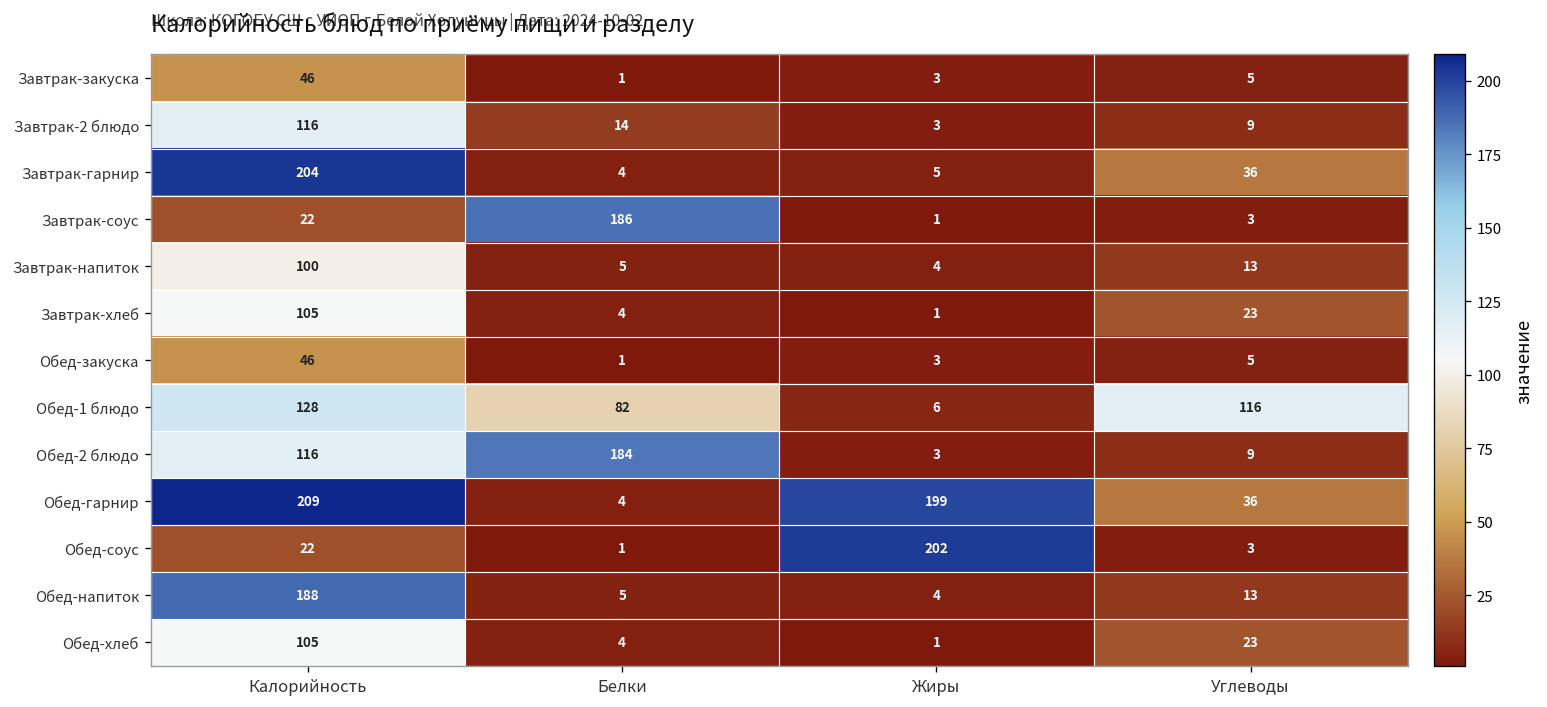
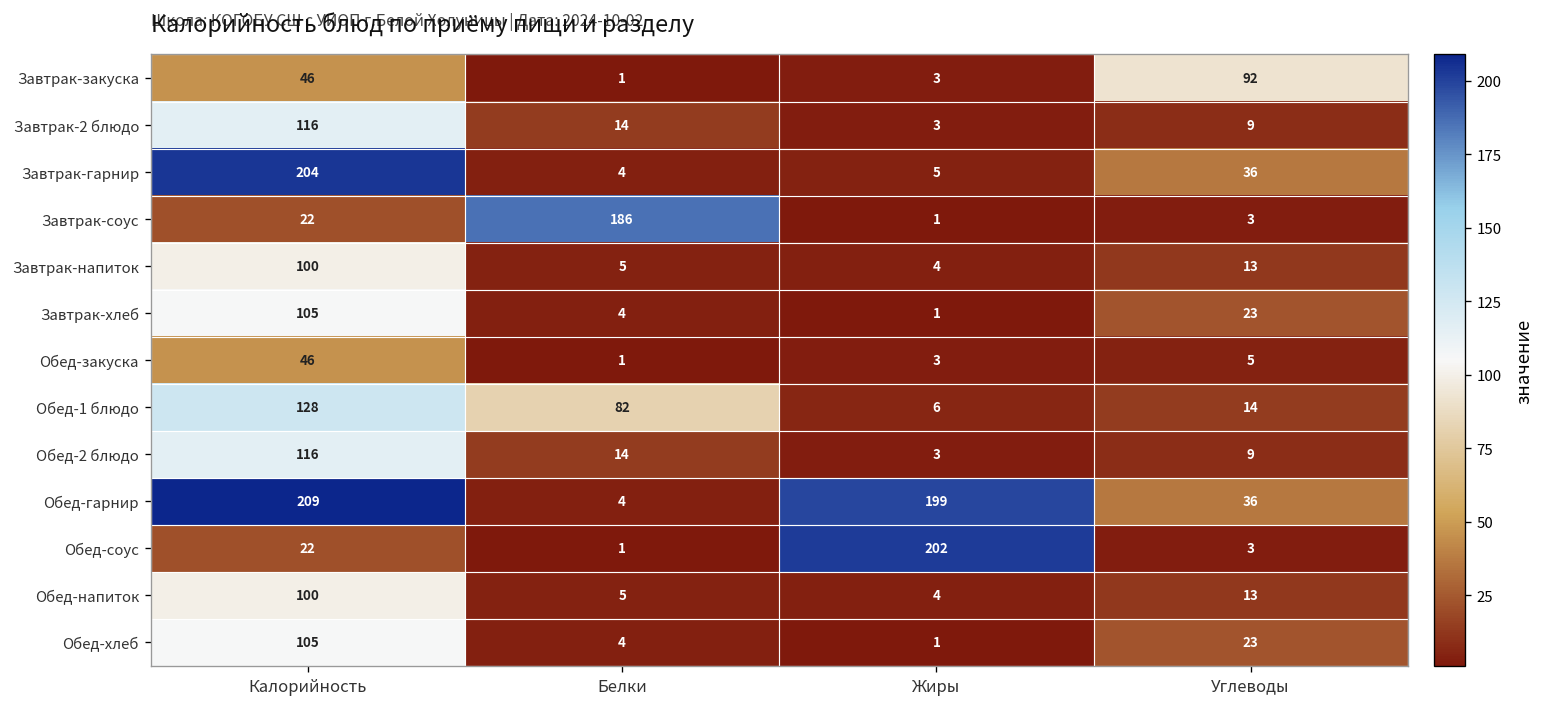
  {
    "Завтрак-закуска": {
      "Калорийность": 46,
      "Белки": 1,
      "Жиры": 3,
-     "Углеводы": 5
+     "Углеводы": 92
    },
    "Завтрак-2 блюдо": {
      "Калорийность": 116,
      "Белки": 14,
      "Жиры": 3,
      "Углеводы": 9
    },
    "Завтрак-гарнир": {
      "Калорийность": 204,
      "Белки": 4,
      "Жиры": 5,
      "Углеводы": 36
    },
    "Завтрак-соус": {
      "Калорийность": 22,
      "Белки": 186,
      "Жиры": 1,
      "Углеводы": 3
    },
    "Завтрак-напиток": {
      "Калорийность": 100,
      "Белки": 5,
      "Жиры": 4,
      "Углеводы": 13
    },
    "Завтрак-хлеб": {
      "Калорийность": 105,
      "Белки": 4,
      "Жиры": 1,
      "Углеводы": 23
    },
    "Обед-закуска": {
      "Калорийность": 46,
      "Белки": 1,
      "Жиры": 3,
      "Углеводы": 5
    },
    "Обед-1 блюдо": {
      "Калорийность": 128,
      "Белки": 82,
      "Жиры": 6,
-     "Углеводы": 116
+     "Углеводы": 14
    },
    "Обед-2 блюдо": {
      "Калорийность": 116,
-     "Белки": 184,
+     "Белки": 14,
      "Жиры": 3,
      "Углеводы": 9
    },
    "Обед-гарнир": {
      "Калорийность": 209,
      "Белки": 4,
      "Жиры": 199,
      "Углеводы": 36
    },
    "Обед-соус": {
      "Калорийность": 22,
      "Белки": 1,
      "Жиры": 202,
      "Углеводы": 3
    },
    "Обед-напиток": {
-     "Калорийность": 188,
+     "Калорийность": 100,
      "Белки": 5,
      "Жиры": 4,
      "Углеводы": 13
    },
    "Обед-хлеб": {
      "Калорийность": 105,
      "Белки": 4,
      "Жиры": 1,
      "Углеводы": 23
    }
  }
